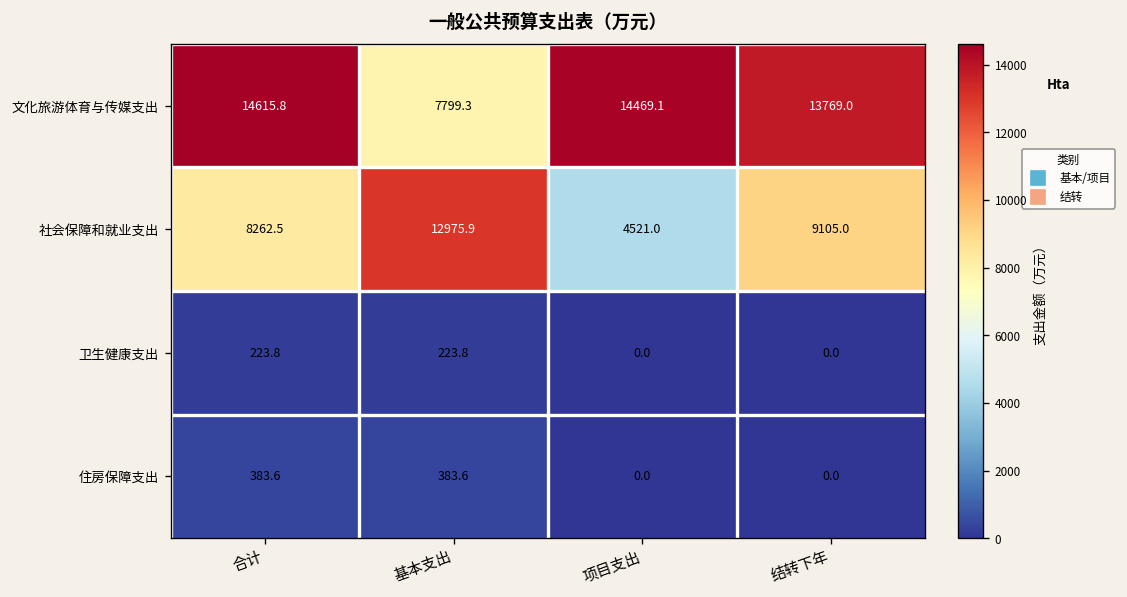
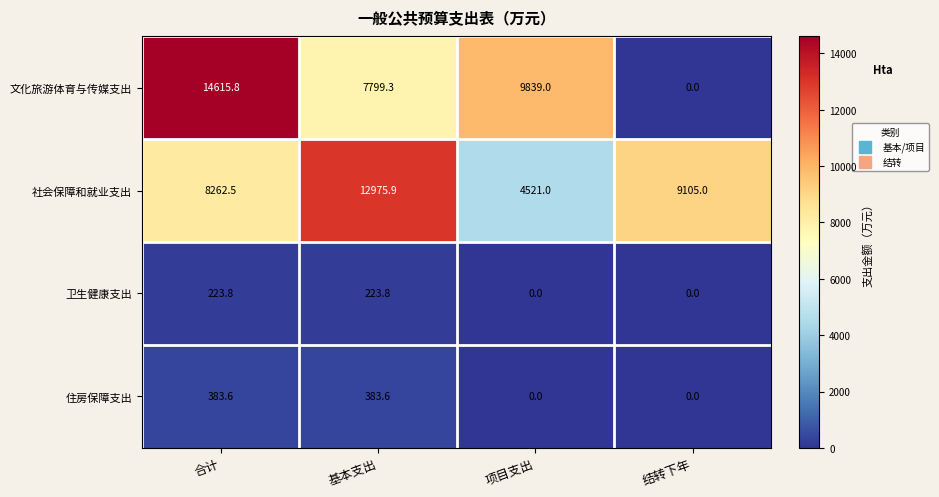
  {
    "文化旅游体育与传媒支出": {
      "合计": 14615.8,
      "基本支出": 7799.3,
-     "项目支出": 14469.1,
-     "结转下年": 13769.0
+     "项目支出": 9839.0,
+     "结转下年": 0.0
    },
    "社会保障和就业支出": {
      "合计": 8262.5,
      "基本支出": 12975.9,
      "项目支出": 4521.0,
      "结转下年": 9105.0
    },
    "卫生健康支出": {
      "合计": 223.8,
      "基本支出": 223.8,
      "项目支出": 0.0,
      "结转下年": 0.0
    },
    "住房保障支出": {
      "合计": 383.6,
      "基本支出": 383.6,
      "项目支出": 0.0,
      "结转下年": 0.0
    }
  }
